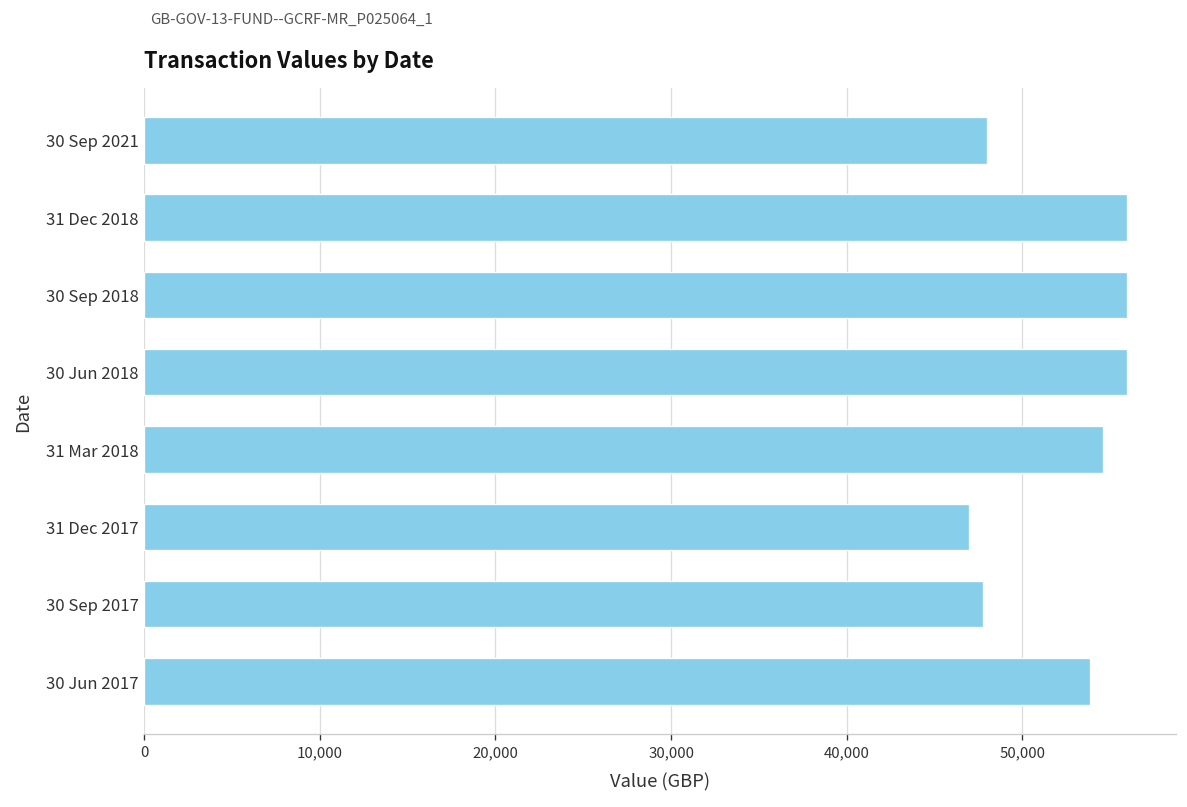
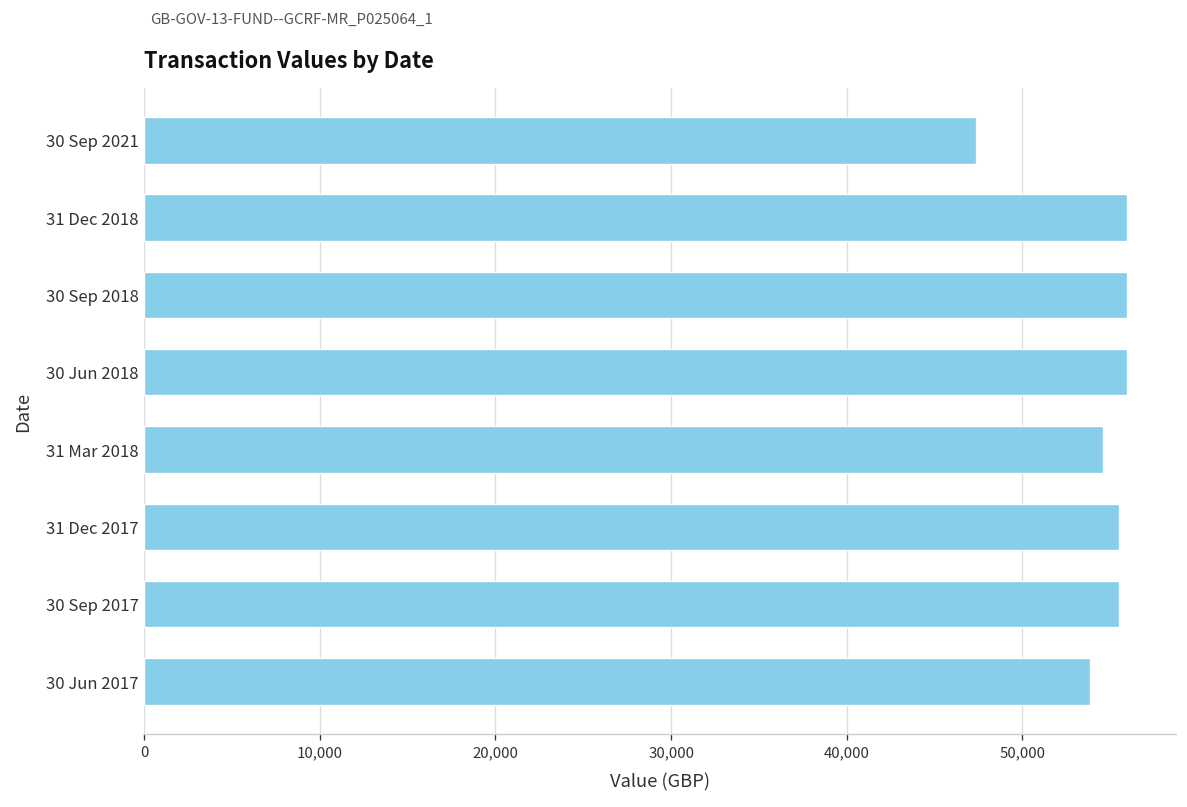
  {
-   "30 Sep 2021": "48,000",
+   "30 Sep 2021": "47,400",
    "31 Dec 2018": "56,000",
    "30 Sep 2018": "56,000",
    "30 Jun 2018": "56,000",
    "31 Mar 2018": "54,600",
-   "31 Dec 2017": "47,000",
-   "30 Sep 2017": "47,800",
+   "31 Dec 2017": "55,500",
+   "30 Sep 2017": "55,500",
    "30 Jun 2017": "53,900"
  }
